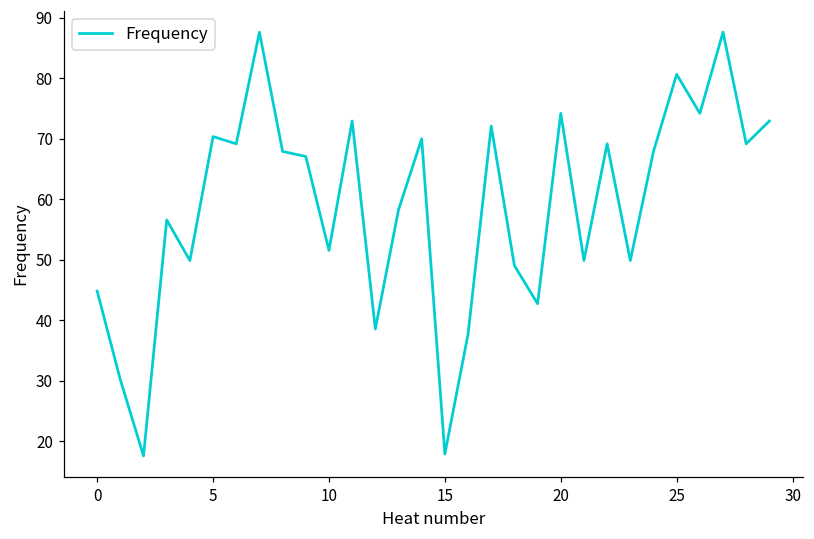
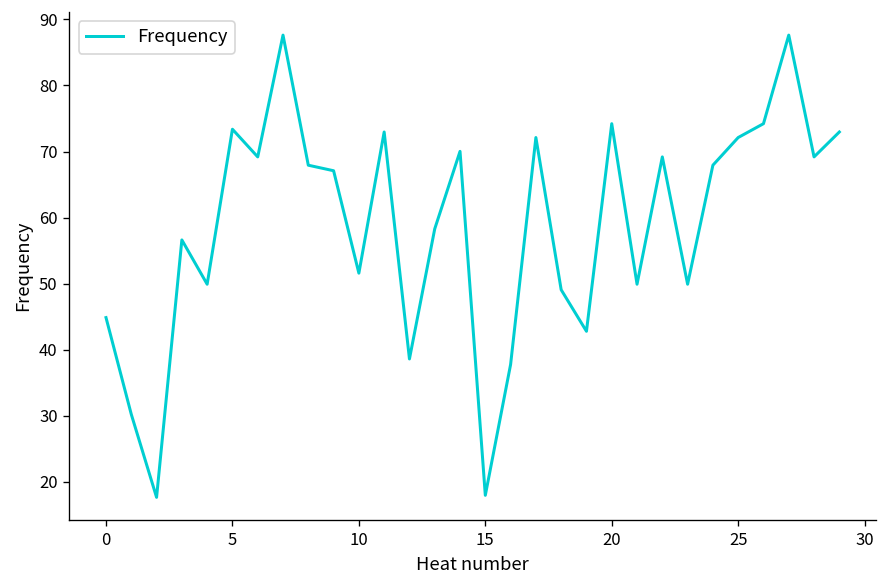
  {
    "0": 45,
-   "5": 70,
+   "5": 73,
    "10": 52,
    "15": 18,
    "20": 74,
-   "25": 81
+   "25": 72
  }
